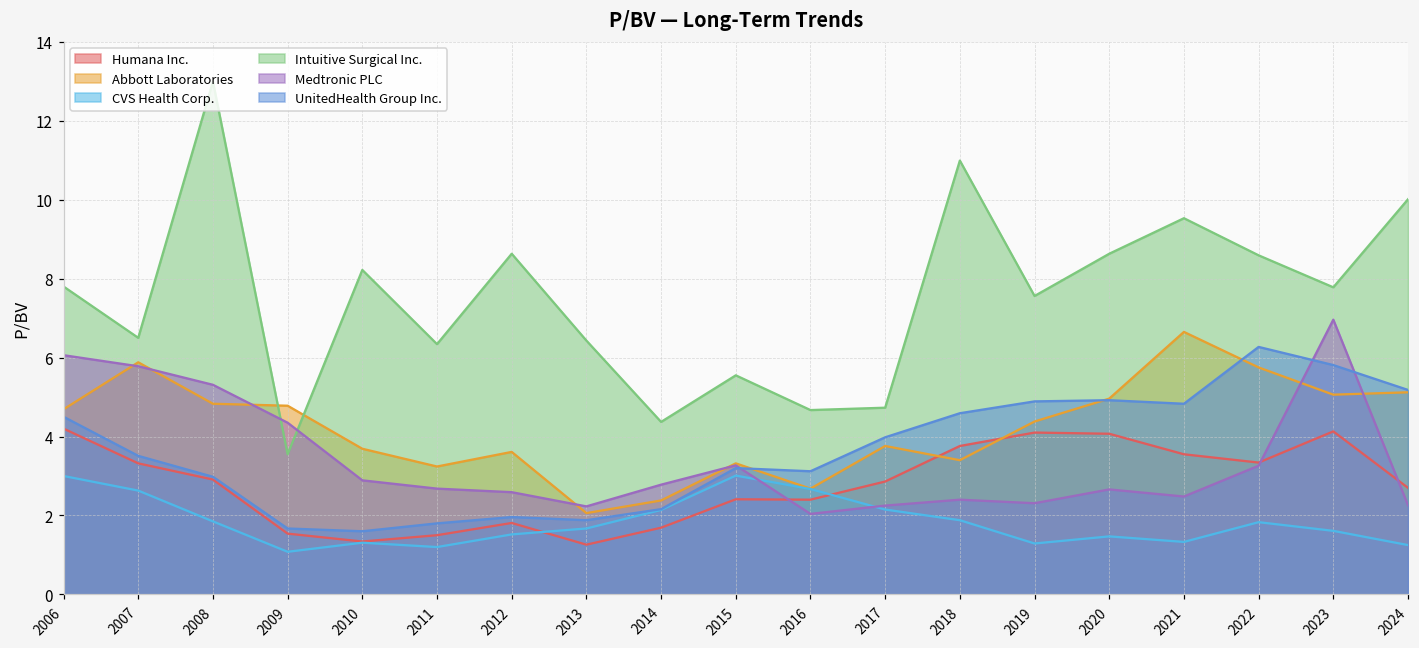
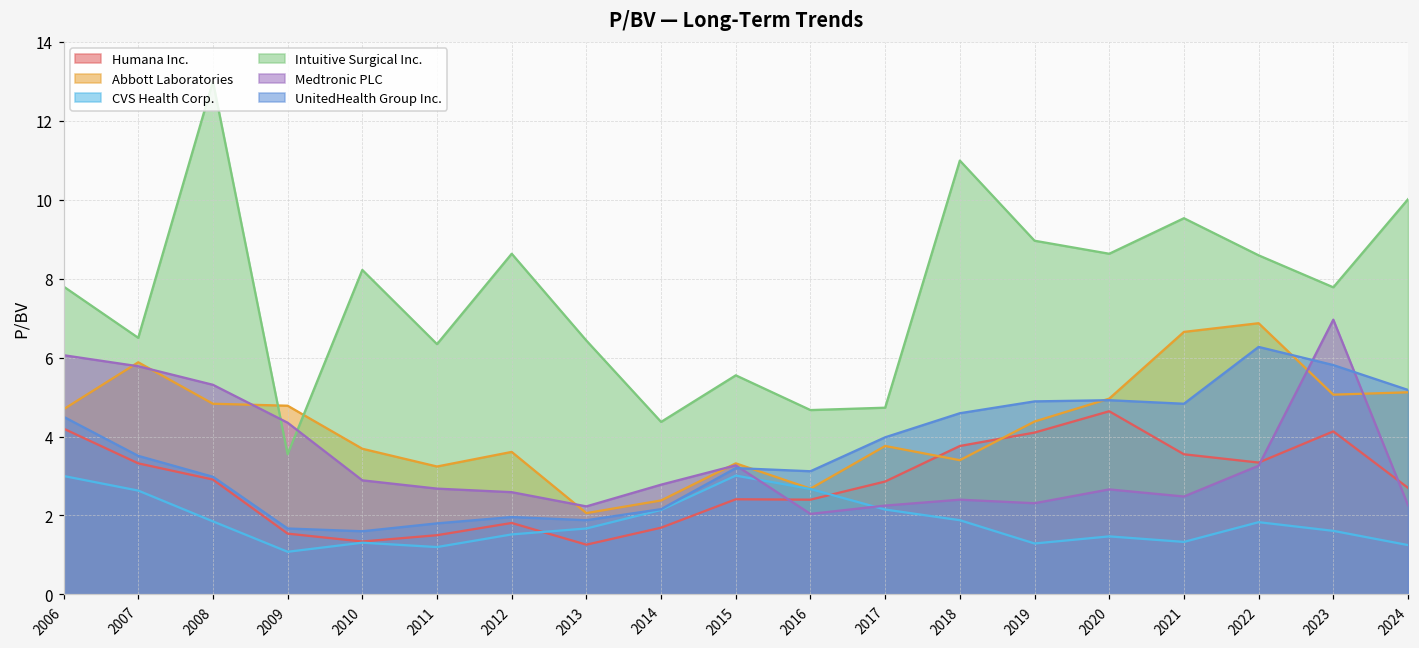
  {
    "Humana Inc.": {
      "2006": 4.2,
      "2007": 3.3,
      "2008": 2.9,
      "2009": 1.5,
      "2011": 1.5,
      "2012": 1.8,
      "2013": 1.3,
      "2014": 1.7,
      "2015": 2.4,
      "2016": 2.4,
      "2017": 2.9,
      "2018": 3.8,
      "2019": 4.1,
-     "2020": 4.1,
+     "2020": 4.6,
      "2021": 3.6,
      "2022": 3.3,
      "2023": 4.1,
      "2024": 2.7
    },
    "Abbott Laboratories": {
      "2006": 4.7,
      "2007": 5.9,
      "2008": 4.8,
      "2009": 4.8,
      "2010": 3.7,
      "2011": 3.2,
      "2012": 3.6,
      "2013": 2.1,
      "2014": 2.4,
      "2017": 3.8,
      "2018": 3.4,
      "2019": 4.4,
      "2021": 6.7,
-     "2022": 5.8,
+     "2022": 6.9,
      "2023": 5.1
    },
    "Intuitive Surgical Inc.": {
      "2006": 7.8,
      "2007": 6.5,
      "2009": 3.6,
      "2010": 8.2,
      "2011": 6.3,
      "2012": 8.6,
      "2013": 6.4,
      "2014": 4.4,
      "2015": 5.6,
      "2016": 4.7,
      "2017": 4.7,
      "2018": 11.0,
-     "2019": 7.6,
+     "2019": 9.0,
      "2020": 8.6,
      "2021": 9.5,
      "2022": 8.6,
      "2023": 7.8,
      "2024": 10.0
    },
    "Medtronic PLC": {
      "2006": 6.1,
      "2007": 5.8,
      "2008": 5.3,
      "2009": 4.4,
      "2010": 2.9,
      "2011": 2.7,
      "2012": 2.6,
      "2013": 2.2,
      "2014": 2.8,
      "2016": 2.0,
      "2017": 2.3,
      "2018": 2.4,
      "2019": 2.3,
      "2020": 2.7,
      "2021": 2.5,
      "2022": 3.3,
      "2023": 7.0,
      "2024": 2.3
    }
  }
